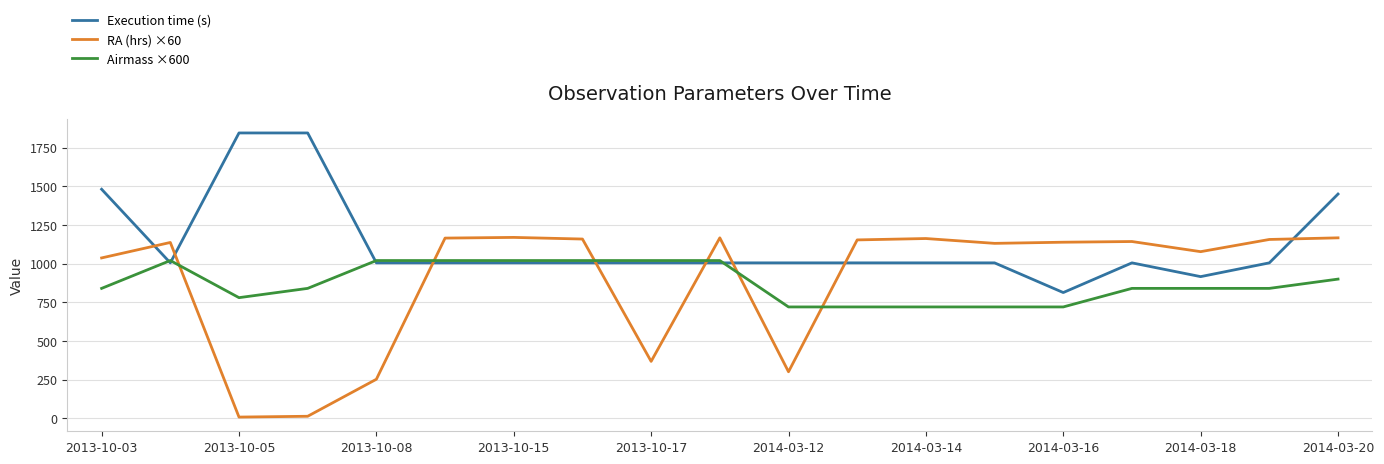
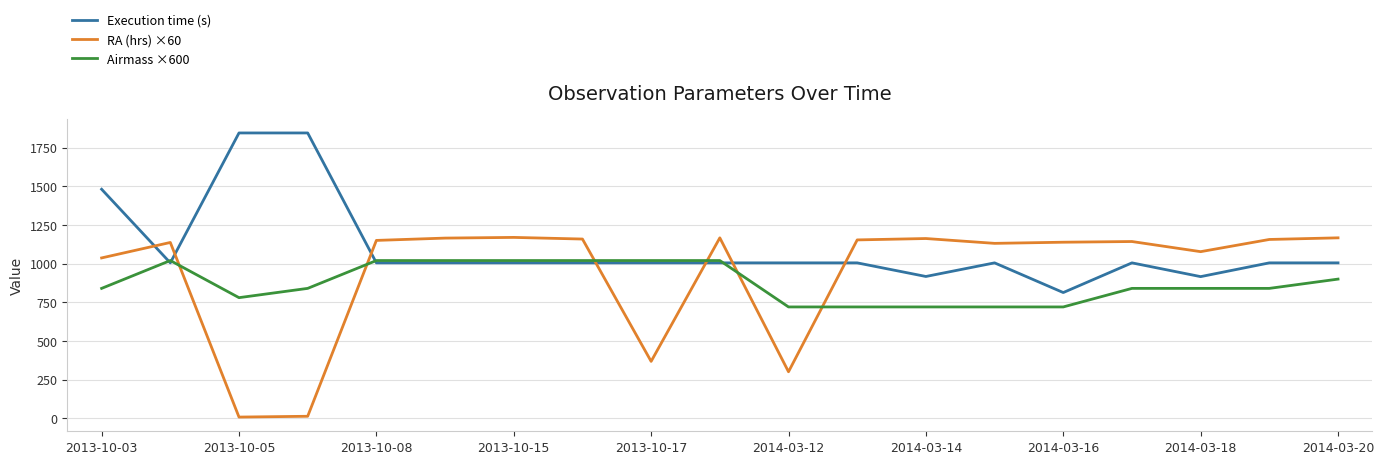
  {
    "Execution time (s)": {
      "2013-10-03": 1480,
      "2013-10-05": 1850,
      "2014-03-12": 1010,
-     "2014-03-14": 1010,
+     "2014-03-14": 920,
      "2014-03-16": 810,
      "2014-03-18": 920,
-     "2014-03-20": 1450
+     "2014-03-20": 1010
    },
    "RA (hrs) ×60": {
      "2013-10-03": 1040,
      "2013-10-05": 10,
-     "2013-10-08": 250,
+     "2013-10-08": 1150,
      "2013-10-15": 1170,
      "2013-10-17": 370,
      "2014-03-12": 300,
      "2014-03-14": 1160,
      "2014-03-16": 1140,
      "2014-03-18": 1080,
      "2014-03-20": 1170
    },
    "Airmass ×600": {
      "2013-10-03": 840,
      "2013-10-05": 780,
      "2014-03-12": 720,
      "2014-03-14": 720,
      "2014-03-16": 720,
      "2014-03-18": 840,
      "2014-03-20": 900
    }
  }
